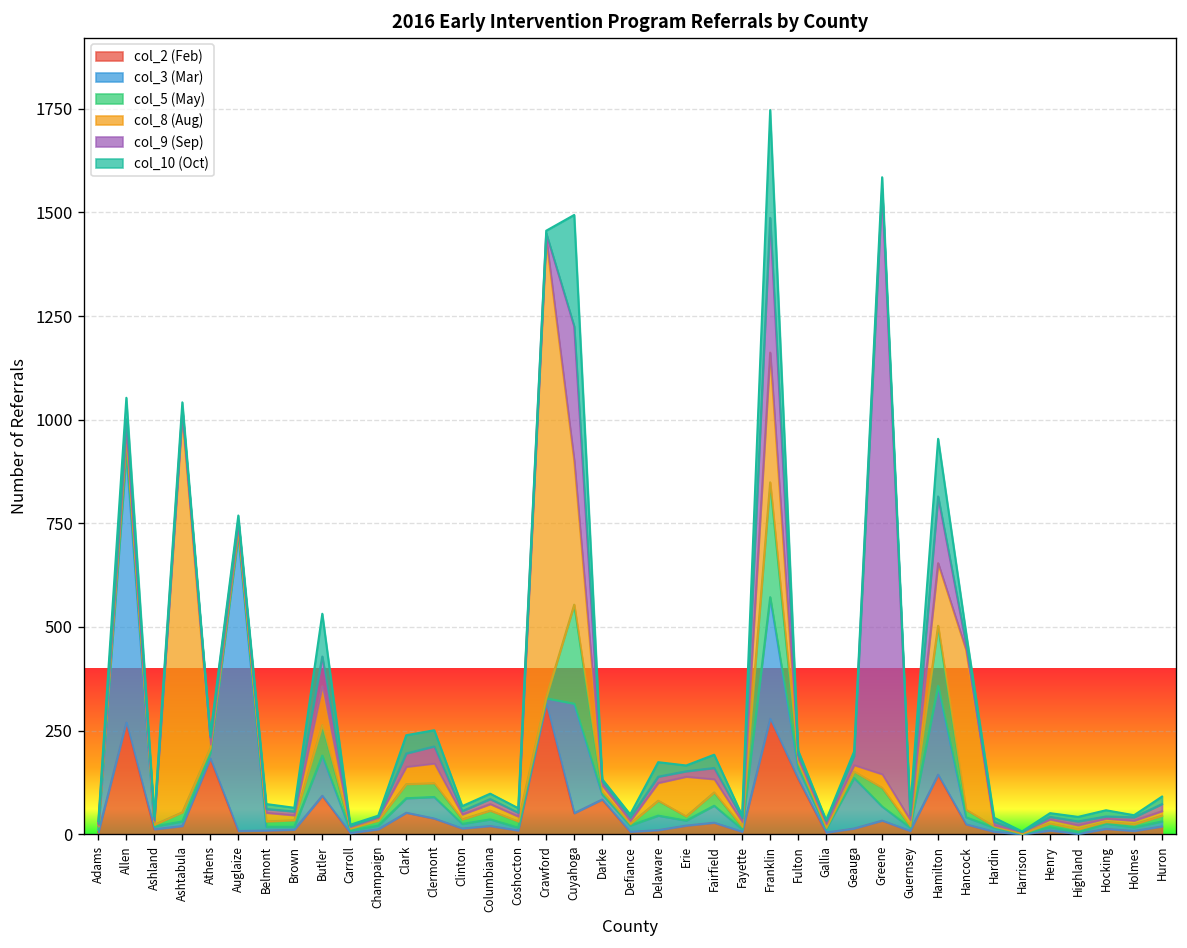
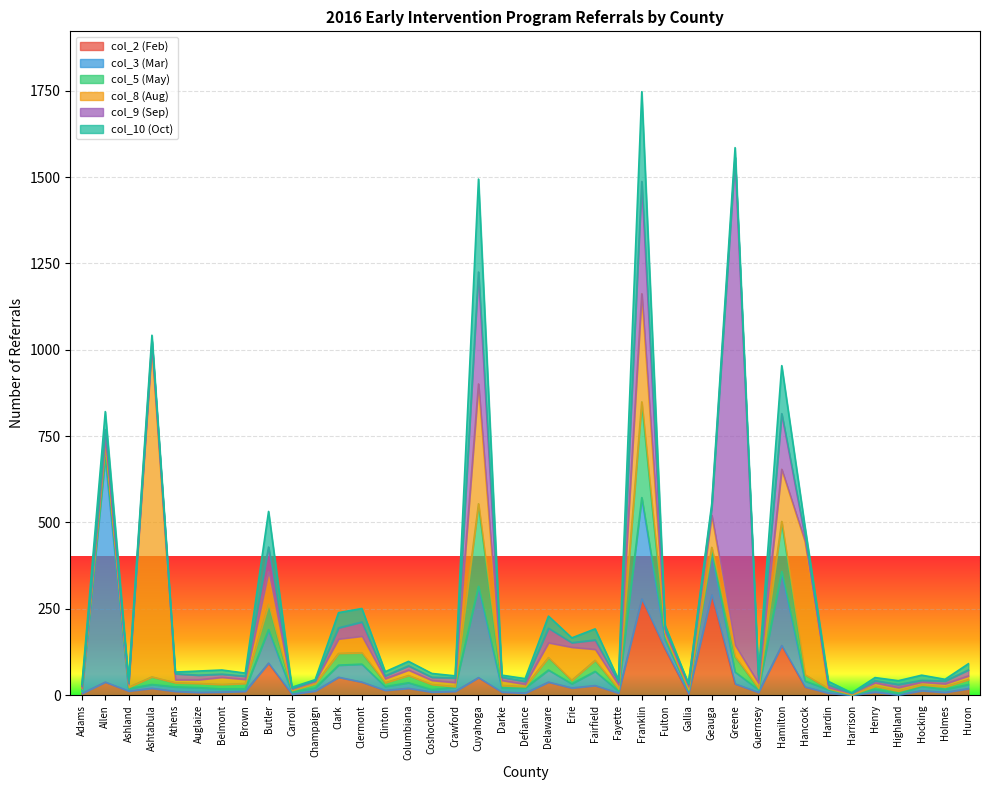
  {
    "col_2 (Feb)": {
-     "Allen": 270,
+     "Allen": 40,
      "Ashtabula": 20,
-     "Athens": 180,
+     "Athens": 10,
      "Auglaize": 10,
      "Belmont": 10,
      "Butler": 90,
      "Champaign": 10,
      "Clark": 50,
      "Clermont": 40,
      "Clinton": 10,
      "Columbiana": 20,
-     "Crawford": 320,
+     "Crawford": 10,
      "Cuyahoga": 50,
-     "Darke": 80,
+     "Darke": 10,
      "Defiance": 10,
-     "Delaware": 10,
+     "Delaware": 40,
      "Erie": 20,
      "Fairfield": 30,
      "Franklin": 280,
      "Fulton": 130,
      "Gallia": 0,
-     "Geauga": 10,
+     "Geauga": 290,
      "Greene": 30,
      "Guernsey": 10,
      "Hamilton": 140,
      "Hancock": 20,
      "Hardin": 10,
      "Henry": 10,
      "Hocking": 10,
      "Holmes": 10,
      "Huron": 20
    },
    "col_3 (Mar)": {
      "Allen": 650,
      "Ashtabula": 10,
      "Athens": 10,
-     "Auglaize": 710,
+     "Auglaize": 10,
      "Belmont": 10,
      "Butler": 100,
      "Champaign": 10,
      "Clark": 40,
      "Clermont": 50,
      "Clinton": 10,
      "Columbiana": 20,
      "Cuyahoga": 260,
      "Delaware": 40,
      "Erie": 10,
      "Fairfield": 40,
      "Franklin": 290,
      "Fulton": 30,
      "Geauga": 120,
      "Greene": 30,
      "Hamilton": 210,
      "Hancock": 20,
      "Henry": 10,
      "Huron": 10
    },
    "col_8 (Aug)": {
      "Allen": 20,
      "Ashtabula": 960,
      "Athens": 10,
      "Auglaize": 10,
      "Belmont": 20,
      "Brown": 10,
      "Butler": 90,
      "Clark": 40,
      "Clermont": 50,
      "Clinton": 10,
      "Columbiana": 20,
      "Coshocton": 10,
-     "Crawford": 1110,
+     "Crawford": 10,
      "Cuyahoga": 350,
      "Darke": 20,
      "Delaware": 40,
      "Erie": 100,
      "Fairfield": 30,
      "Fayette": 10,
      "Franklin": 310,
      "Fulton": 10,
-     "Geauga": 20,
+     "Geauga": 90,
      "Greene": 30,
      "Guernsey": 20,
      "Hamilton": 150,
      "Hancock": 390,
      "Highland": 10,
      "Holmes": 10,
      "Huron": 10
    },
    "col_9 (Sep)": {
      "Allen": 30,
      "Ashtabula": 10,
      "Auglaize": 10,
      "Belmont": 10,
      "Brown": 10,
      "Butler": 70,
      "Clark": 30,
      "Clermont": 40,
      "Clinton": 10,
      "Columbiana": 10,
      "Coshocton": 10,
      "Cuyahoga": 320,
      "Defiance": 10,
-     "Delaware": 20,
+     "Delaware": 40,
      "Erie": 10,
      "Fairfield": 30,
      "Franklin": 330,
      "Fulton": 10,
      "Geauga": 20,
      "Greene": 1410,
      "Guernsey": 10,
      "Hamilton": 160,
      "Hancock": 10,
      "Hardin": 10,
      "Highland": 10,
      "Huron": 20
    }
  }
